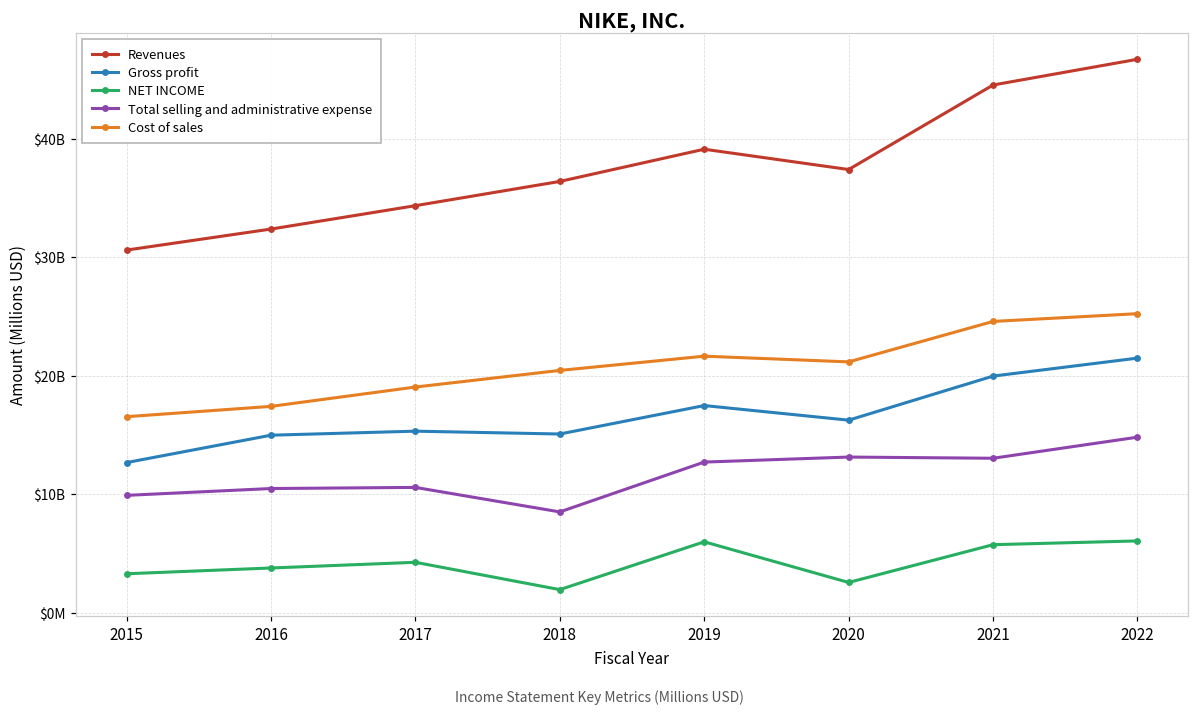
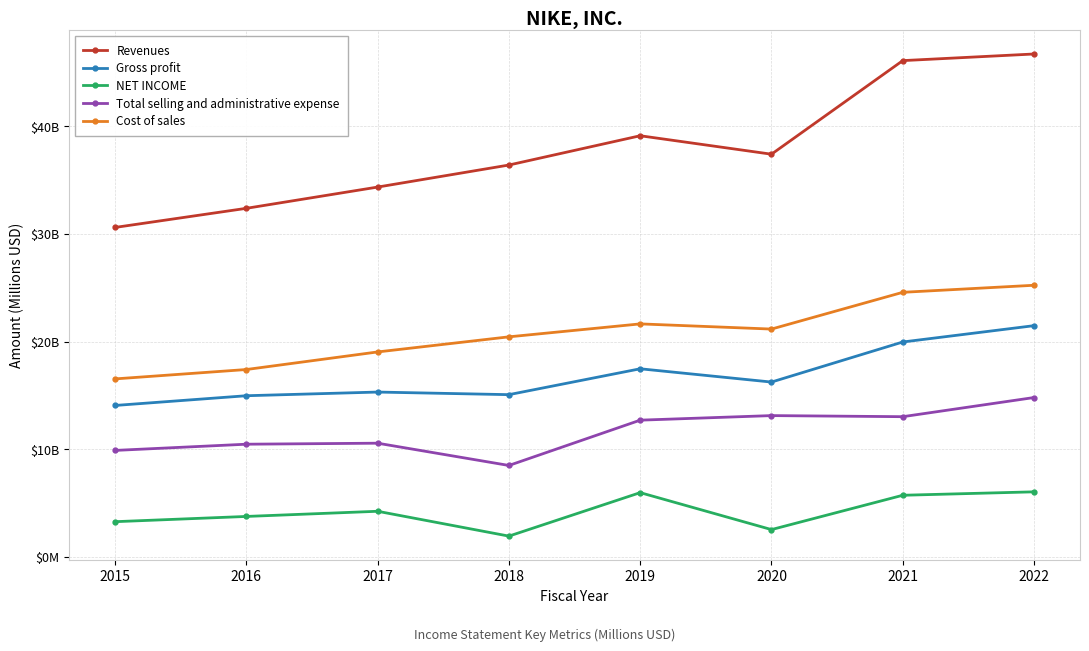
  {
    "Revenues": {
      "2015": "$30600000000",
      "2016": "$32400000000",
      "2017": "$34400000000",
      "2018": "$36400000000",
      "2019": "$39100000000",
      "2020": "$37400000000",
-     "2021": "$44500000000",
+     "2021": "$46100000000",
      "2022": "$46700000000"
    },
    "Gross profit": {
-     "2015": "$12700000000",
+     "2015": "$14100000000",
      "2016": "$15000000000",
      "2017": "$15300000000",
      "2018": "$15100000000",
      "2019": "$17500000000",
      "2020": "$16200000000",
      "2021": "$20000000000",
      "2022": "$21500000000"
    },
    "NET INCOME": {
      "2015": "$3300000000",
      "2016": "$3800000000",
      "2017": "$4200000000",
      "2018": "$1900000000",
      "2019": "$6000000000",
      "2020": "$2500000000",
      "2021": "$5700000000",
      "2022": "$6000000000"
    },
    "Total selling and administrative expense": {
      "2015": "$9900000000",
      "2016": "$10500000000",
      "2017": "$10600000000",
      "2018": "$8500000000",
      "2019": "$12700000000",
      "2020": "$13100000000",
      "2021": "$13000000000",
      "2022": "$14800000000"
    },
    "Cost of sales": {
      "2015": "$16500000000",
      "2016": "$17400000000",
      "2017": "$19000000000",
      "2018": "$20400000000",
      "2019": "$21600000000",
      "2020": "$21200000000",
      "2021": "$24600000000",
      "2022": "$25200000000"
    }
  }
